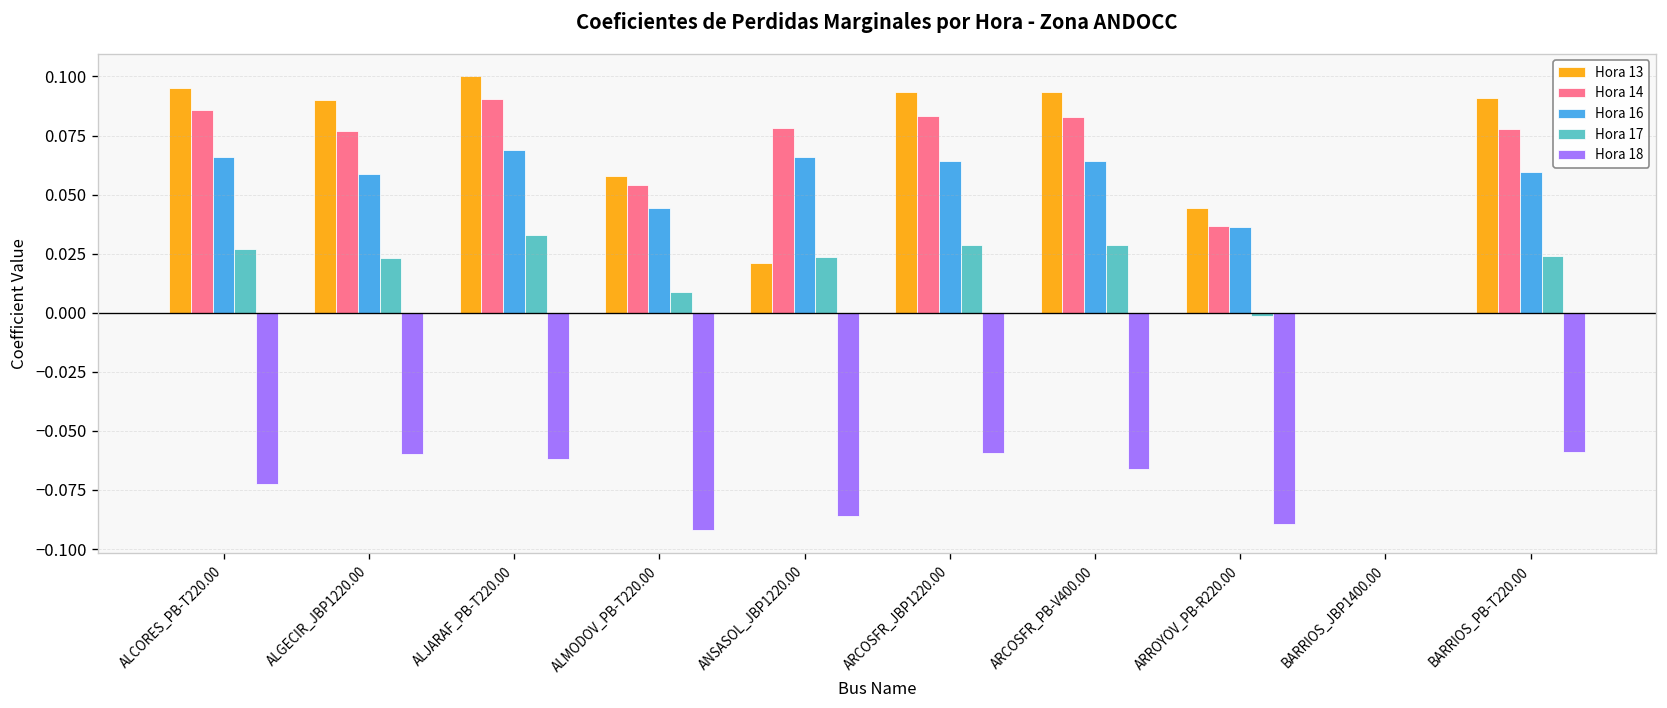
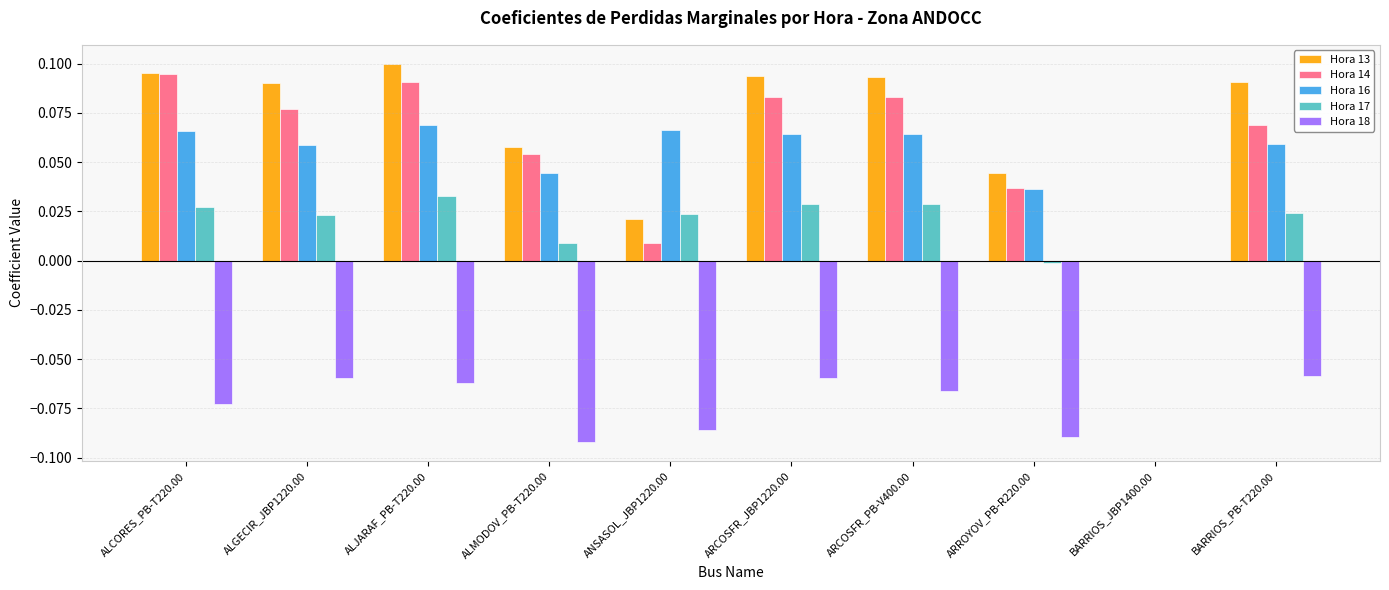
  {
    "Hora 13": {
      "ALCORES_PB-T220.00": 0.095,
      "ALGECIR_JBP1220.00": 0.090,
      "ALJARAF_PB-T220.00": 0.100,
      "ALMODOV_PB-T220.00": 0.058,
      "ANSASOL_JBP1220.00": 0.021,
      "ARCOSFR_JBP1220.00": 0.094,
      "ARCOSFR_PB-V400.00": 0.093,
      "ARROYOV_PB-R220.00": 0.044,
      "BARRIOS_JBP1400.00": 0.000,
      "BARRIOS_PB-T220.00": 0.091
    },
    "Hora 14": {
-     "ALCORES_PB-T220.00": 0.086,
+     "ALCORES_PB-T220.00": 0.095,
      "ALGECIR_JBP1220.00": 0.077,
      "ALJARAF_PB-T220.00": 0.091,
      "ALMODOV_PB-T220.00": 0.054,
-     "ANSASOL_JBP1220.00": 0.078,
+     "ANSASOL_JBP1220.00": 0.009,
      "ARCOSFR_JBP1220.00": 0.083,
      "ARCOSFR_PB-V400.00": 0.083,
      "ARROYOV_PB-R220.00": 0.037,
      "BARRIOS_JBP1400.00": 0.000,
-     "BARRIOS_PB-T220.00": 0.078
+     "BARRIOS_PB-T220.00": 0.069
    },
    "Hora 18": {
      "ALCORES_PB-T220.00": -0.073,
      "ALGECIR_JBP1220.00": -0.060,
      "ALJARAF_PB-T220.00": -0.062,
      "ALMODOV_PB-T220.00": -0.092,
      "ANSASOL_JBP1220.00": -0.086,
      "ARCOSFR_JBP1220.00": -0.059,
      "ARCOSFR_PB-V400.00": -0.066,
      "ARROYOV_PB-R220.00": -0.089,
      "BARRIOS_JBP1400.00": 0.000,
      "BARRIOS_PB-T220.00": -0.059
    }
  }
